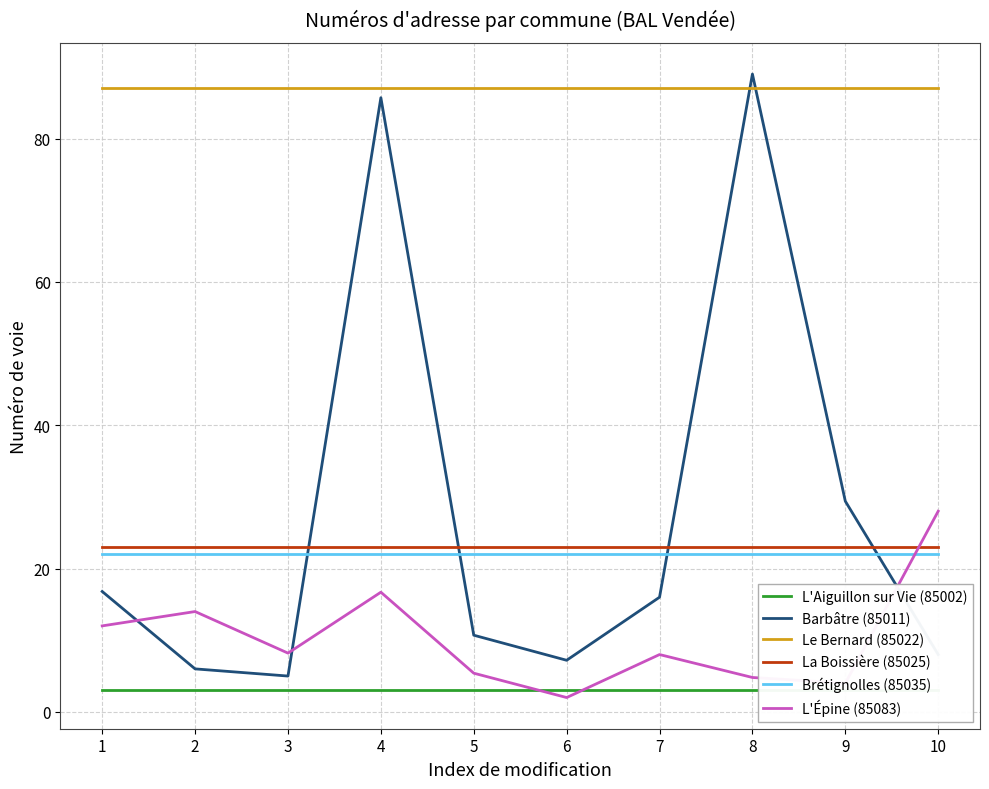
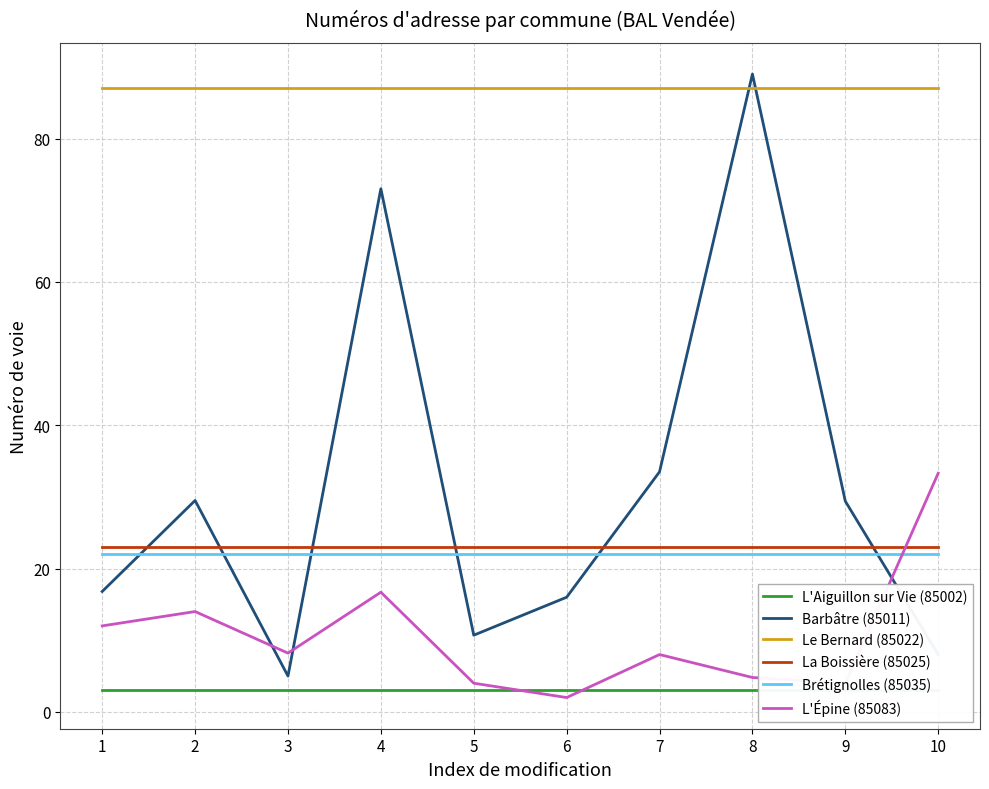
  {
    "L'Aiguillon sur Vie (85002)": {
      "1": 3,
      "2": 3,
      "3": 3,
      "4": 3,
      "5": 3,
      "6": 3,
      "7": 3,
      "8": 3
    },
    "Barbâtre (85011)": {
      "1": 17,
-     "2": 6,
+     "2": 30,
      "3": 5,
-     "4": 86,
+     "4": 73,
      "5": 11,
-     "6": 7,
-     "7": 16,
+     "6": 16,
+     "7": 34,
      "8": 89,
      "9": 29
    },
    "Le Bernard (85022)": {
      "1": 87,
      "2": 87,
      "3": 87,
      "4": 87,
      "5": 87,
      "6": 87,
      "7": 87,
      "8": 87,
      "9": 87,
      "10": 87
    },
    "La Boissière (85025)": {
      "1": 23,
      "2": 23,
      "3": 23,
      "4": 23,
      "5": 23,
      "6": 23,
      "7": 23,
      "8": 23,
      "9": 23,
      "10": 23
    },
    "Brétignolles (85035)": {
      "1": 22,
      "2": 22,
      "3": 22,
      "4": 22,
      "5": 22,
      "6": 22,
      "7": 22,
      "8": 22,
      "9": 22,
      "10": 22
    },
    "L'Épine (85083)": {
      "1": 12,
      "2": 14,
      "3": 8,
      "4": 17,
-     "5": 5,
+     "5": 4,
      "6": 2,
      "7": 8,
      "8": 5,
-     "10": 28
+     "10": 33
    }
  }
